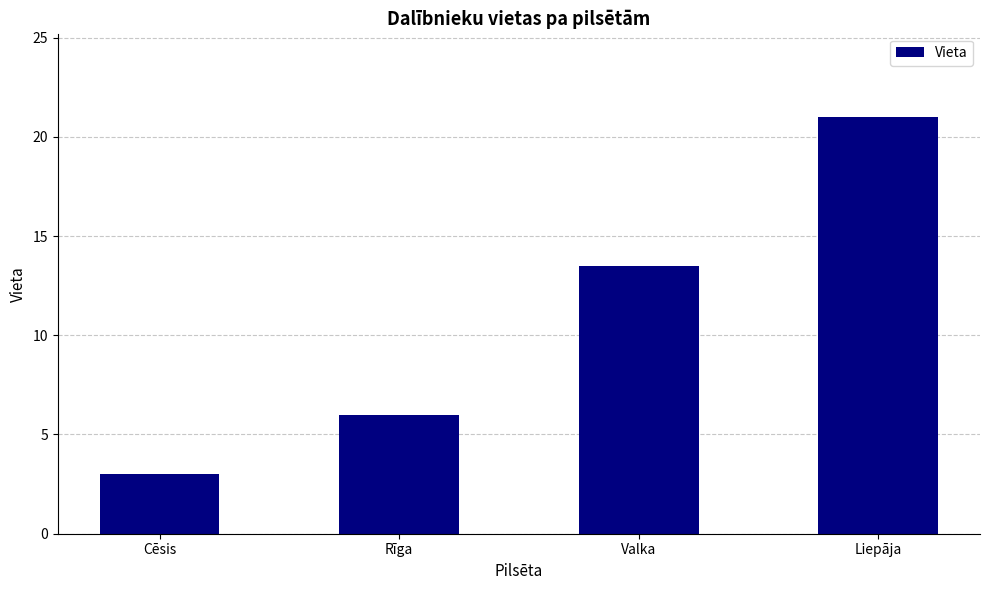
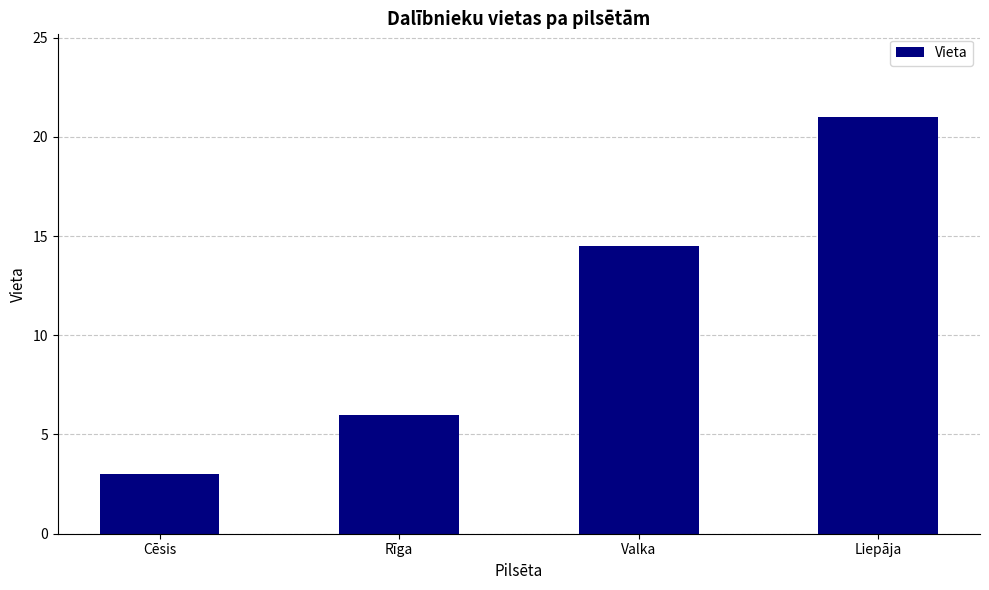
  {
    "Cēsis": 3.0,
    "Rīga": 6.0,
-   "Valka": 13.5,
+   "Valka": 14.5,
    "Liepāja": 21.0
  }
